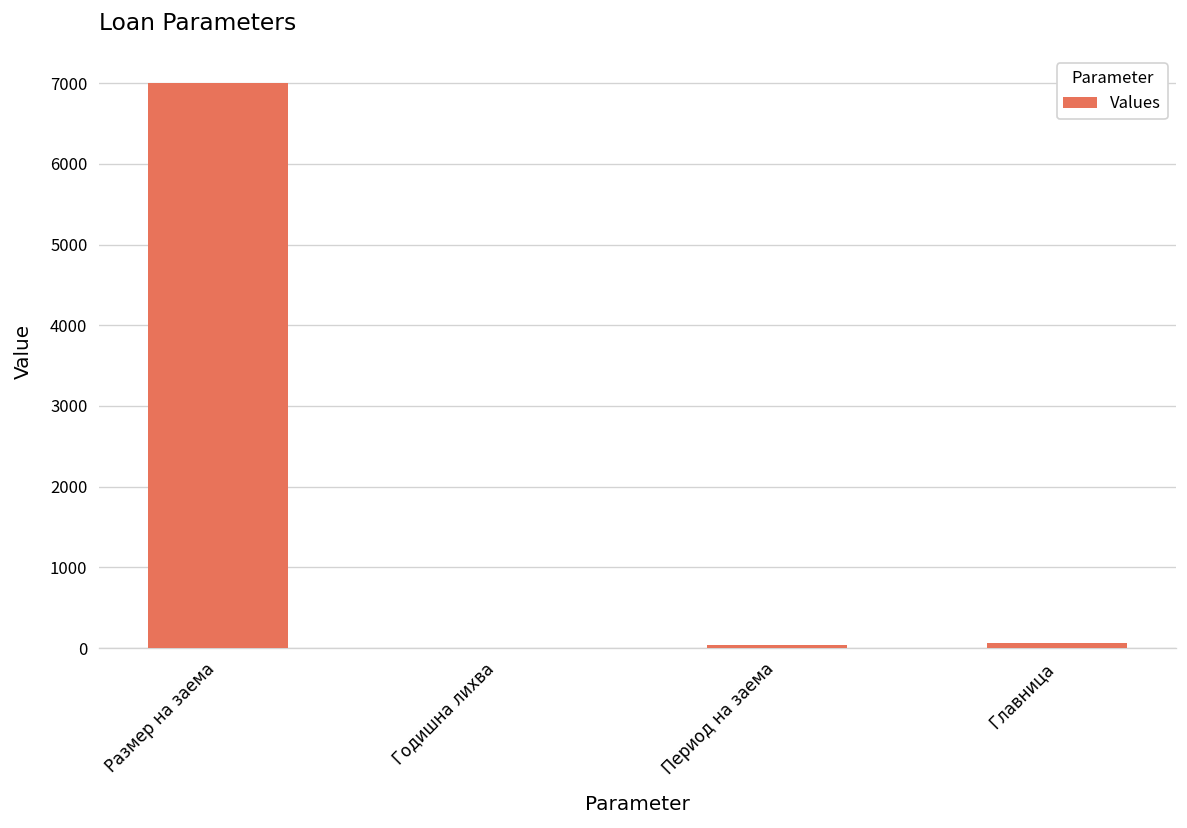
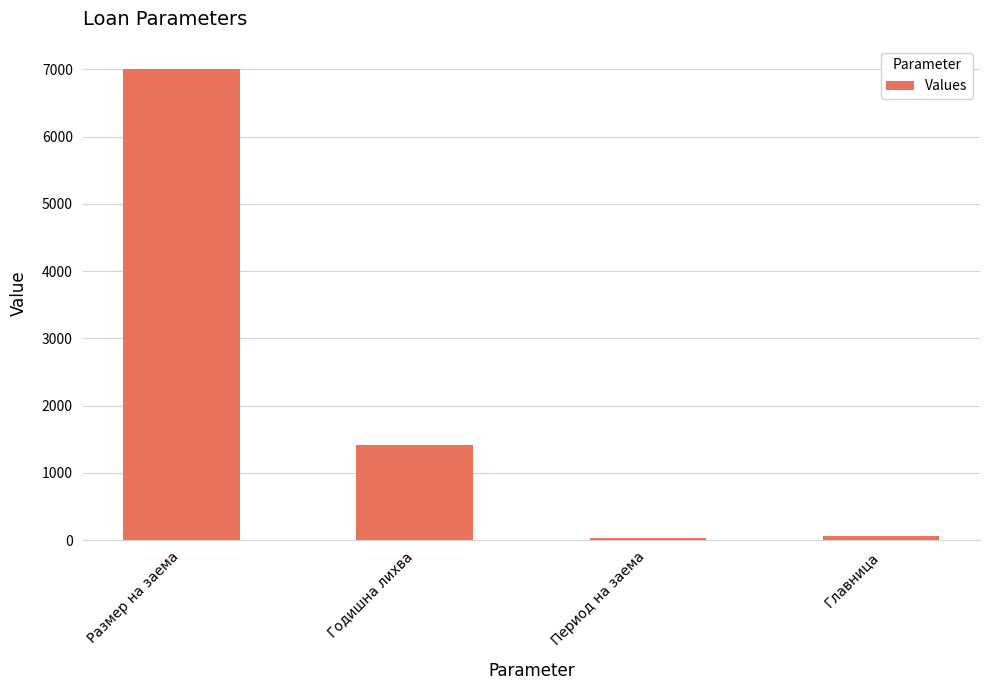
  {
    "Размер на заема": 7000,
-   "Годишна лихва": 0,
+   "Годишна лихва": 1400,
    "Главница": 100
  }
